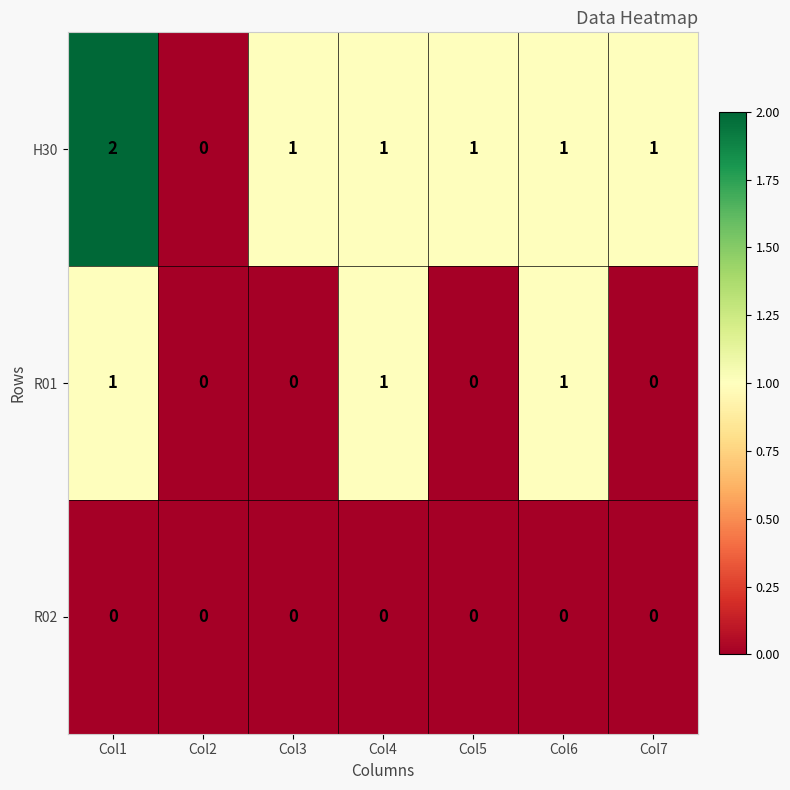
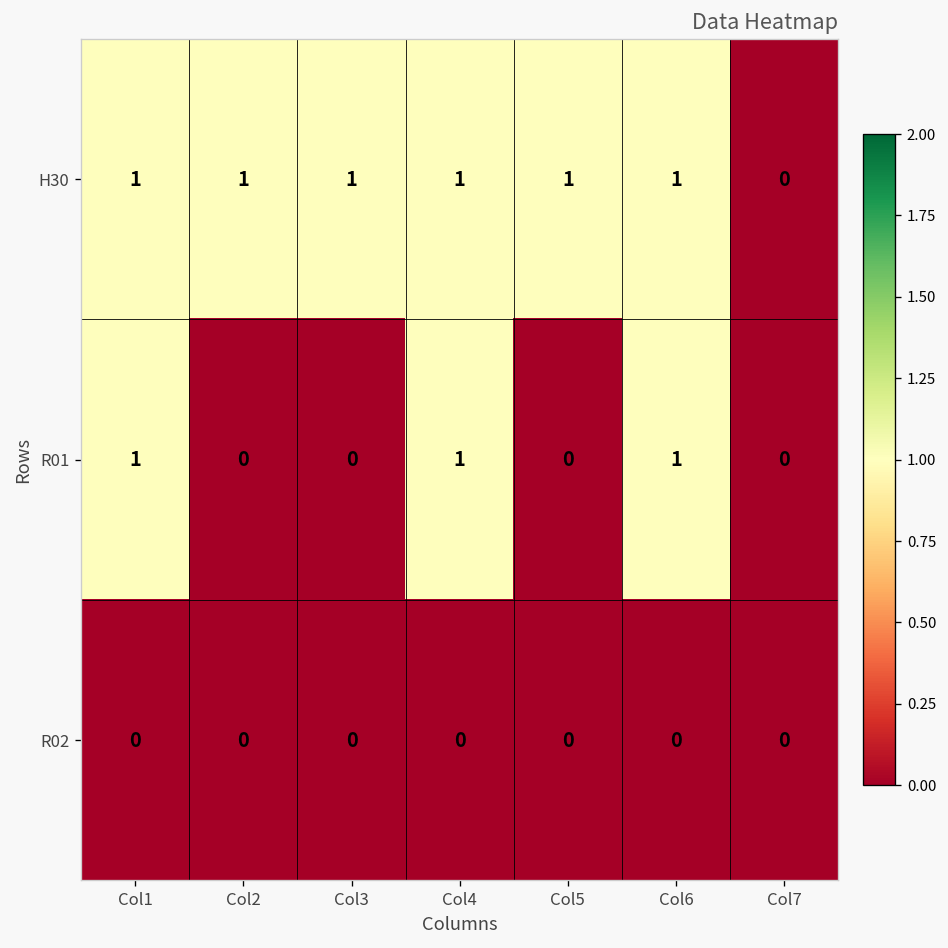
  {
    "H30": {
-     "Col1": 2,
-     "Col2": 0,
+     "Col1": 1,
+     "Col2": 1,
      "Col3": 1,
      "Col4": 1,
      "Col5": 1,
      "Col6": 1,
-     "Col7": 1
+     "Col7": 0
    },
    "R01": {
      "Col1": 1,
      "Col2": 0,
      "Col3": 0,
      "Col4": 1,
      "Col5": 0,
      "Col6": 1,
      "Col7": 0
    },
    "R02": {
      "Col1": 0,
      "Col2": 0,
      "Col3": 0,
      "Col4": 0,
      "Col5": 0,
      "Col6": 0,
      "Col7": 0
    }
  }
